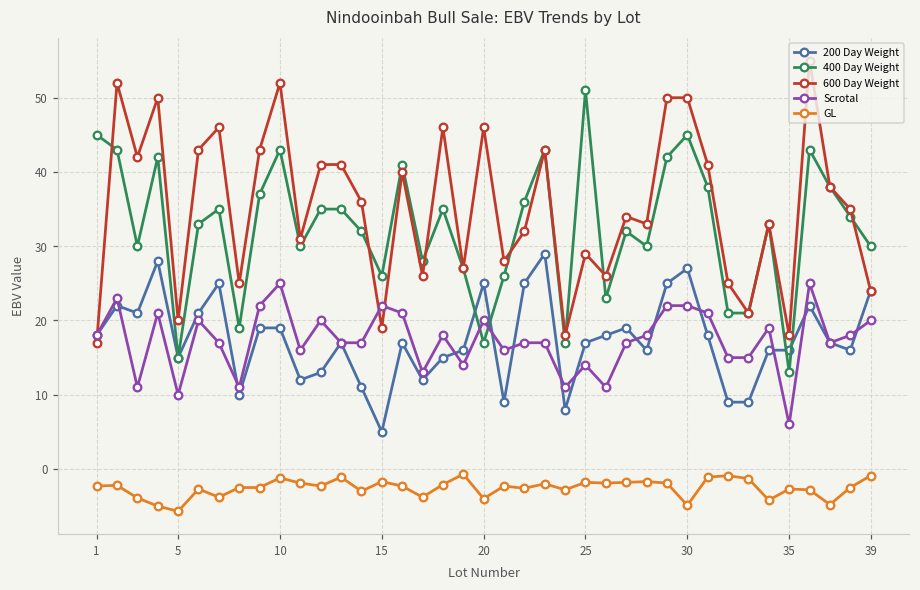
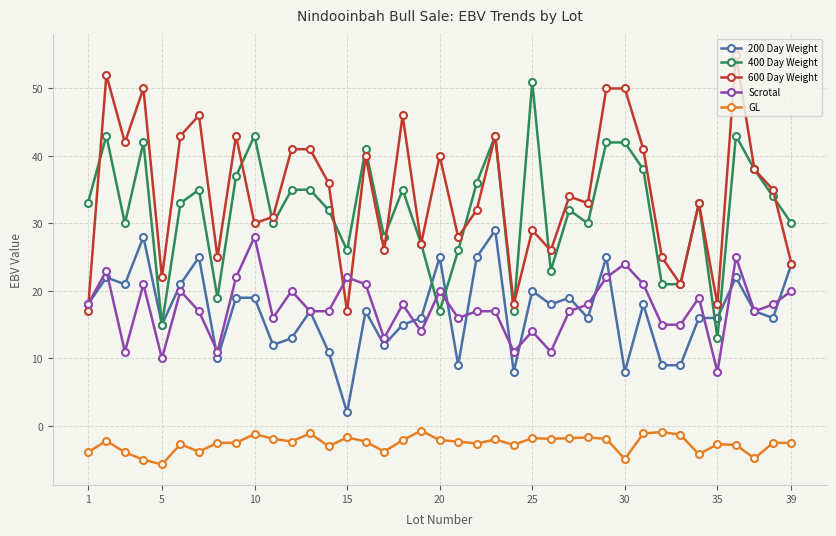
  {
    "200 Day Weight": {
      "10": 19,
-     "15": 5,
+     "15": 2,
      "20": 25,
-     "25": 17,
-     "30": 27,
+     "25": 20,
+     "30": 8,
      "35": 16
    },
    "400 Day Weight": {
-     "1": 45,
+     "1": 33,
      "10": 43,
      "15": 26,
      "20": 17,
      "25": 51,
-     "30": 45,
+     "30": 42,
      "35": 13,
      "39": 30
    },
    "600 Day Weight": {
      "1": 17,
-     "5": 20,
-     "10": 52,
-     "15": 19,
-     "20": 46,
+     "5": 22,
+     "10": 30,
+     "15": 17,
+     "20": 40,
      "25": 29,
      "30": 50,
      "35": 18
    },
    "Scrotal": {
      "5": 10,
-     "10": 25,
+     "10": 28,
      "15": 22,
      "20": 20,
      "25": 14,
-     "30": 22,
-     "35": 6,
+     "30": 24,
+     "35": 8,
      "39": 20
    },
    "GL": {
-     "1": -2,
+     "1": -4,
      "5": -6,
      "10": -1,
      "15": -2,
-     "20": -4,
+     "20": -2,
      "25": -2,
      "30": -5,
      "35": -3,
-     "39": -1
+     "39": -3
    }
  }
